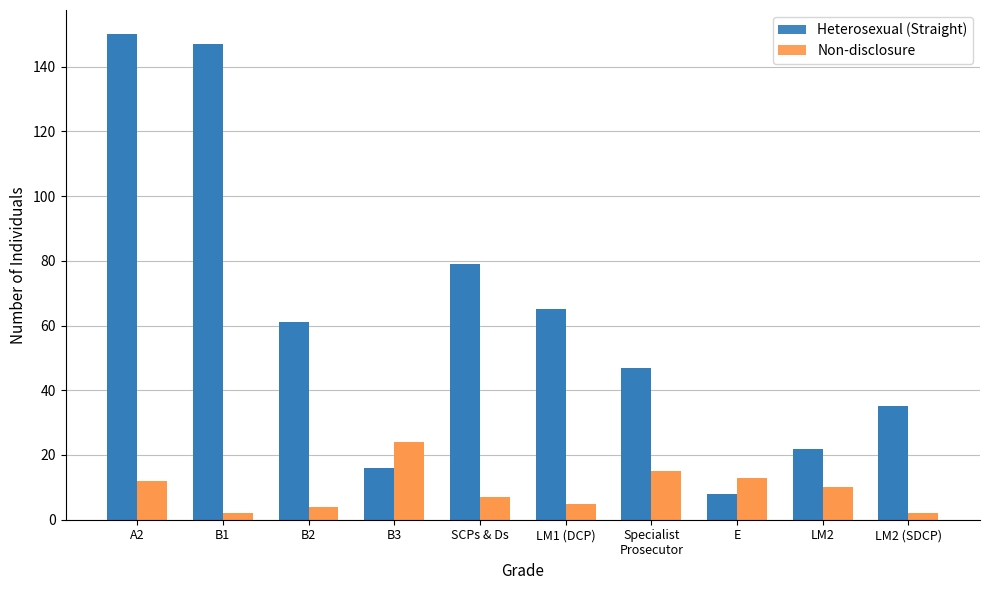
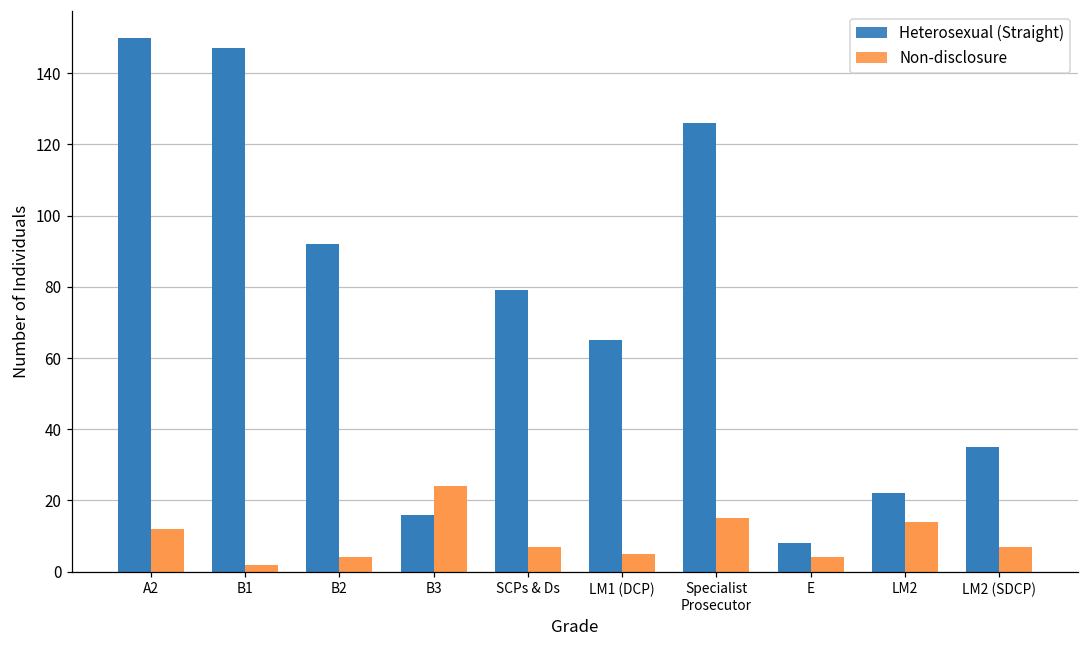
  {
    "Heterosexual (Straight)": {
      "A2": 150,
      "B1": 147,
-     "B2": 61,
+     "B2": 92,
      "B3": 16,
      "SCPs & Ds": 79,
      "LM1 (DCP)": 65,
-     "Specialist Prosecutor": 47,
+     "Specialist Prosecutor": 126,
      "E": 8,
      "LM2": 22,
      "LM2 (SDCP)": 35
    },
    "Non-disclosure": {
      "A2": 12,
      "B1": 2,
      "B2": 4,
      "B3": 24,
      "SCPs & Ds": 7,
      "LM1 (DCP)": 5,
      "Specialist Prosecutor": 15,
-     "E": 13,
-     "LM2": 10,
-     "LM2 (SDCP)": 2
+     "E": 4,
+     "LM2": 14,
+     "LM2 (SDCP)": 7
    }
  }
